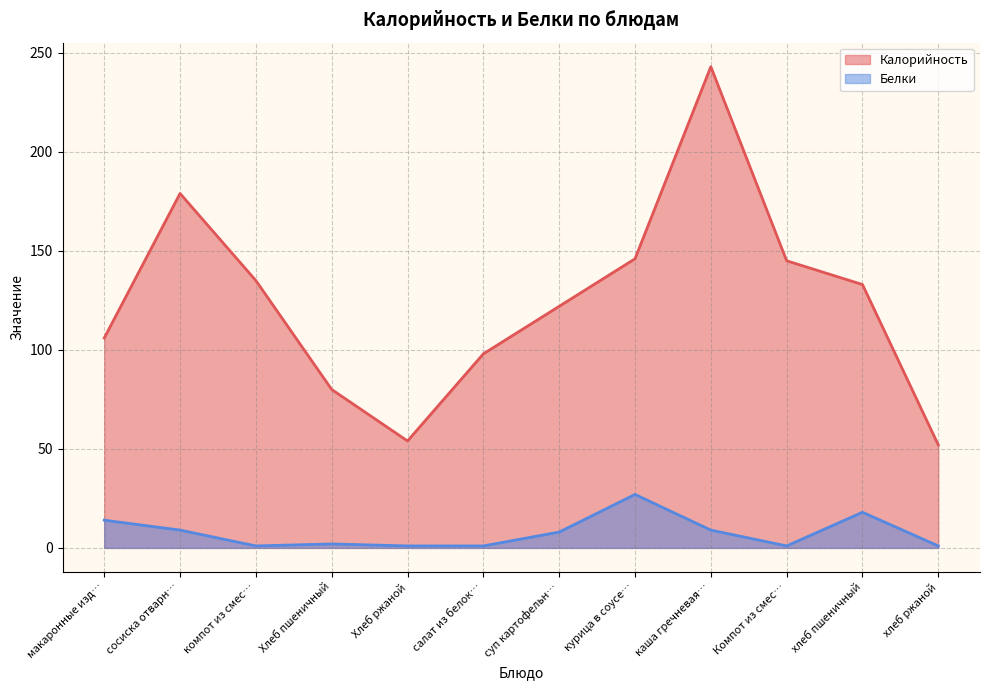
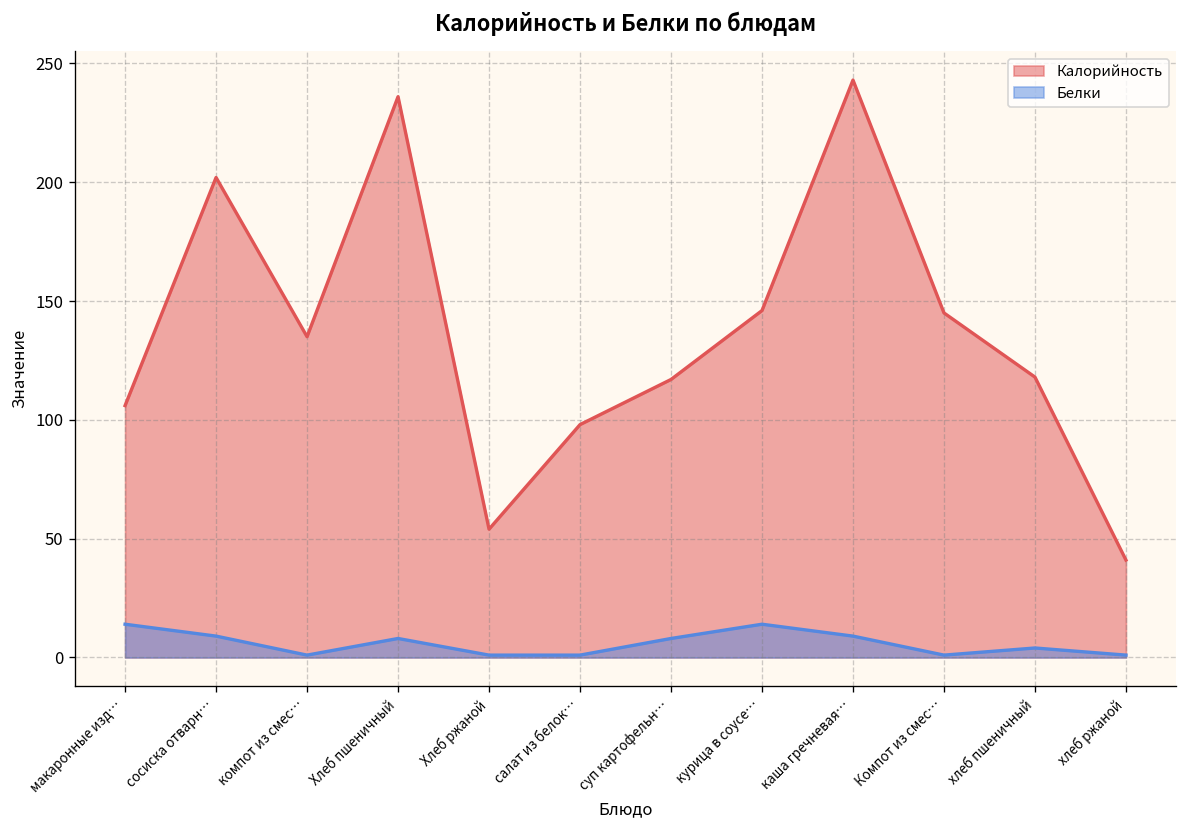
  {
    "Калорийность": {
      "макаронные изд…": 106,
-     "сосиска отварн…": 179,
+     "сосиска отварн…": 202,
      "компот из смес…": 135,
-     "Хлеб пшеничный": 80,
+     "Хлеб пшеничный": 236,
      "Хлеб ржаной": 54,
      "салат из белок…": 98,
-     "суп картофельн…": 122,
+     "суп картофельн…": 117,
      "курица в соусе…": 146,
      "каша гречневая…": 243,
      "Компот из смес…": 145,
-     "хлеб пшеничный": 133,
-     "хлеб ржаной": 52
+     "хлеб пшеничный": 118,
+     "хлеб ржаной": 41
    },
    "Белки": {
      "макаронные изд…": 14,
      "сосиска отварн…": 9,
      "компот из смес…": 1,
-     "Хлеб пшеничный": 2,
+     "Хлеб пшеничный": 8,
      "Хлеб ржаной": 1,
      "салат из белок…": 1,
      "суп картофельн…": 8,
-     "курица в соусе…": 27,
+     "курица в соусе…": 14,
      "каша гречневая…": 9,
      "Компот из смес…": 1,
-     "хлеб пшеничный": 18,
+     "хлеб пшеничный": 4,
      "хлеб ржаной": 1
    }
  }
